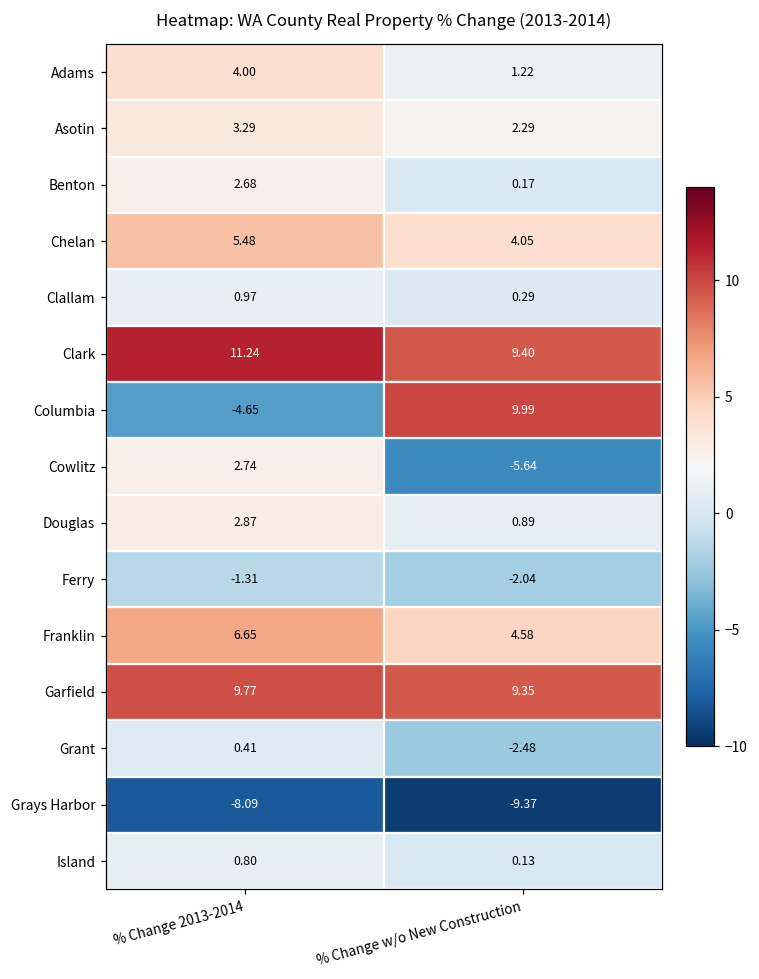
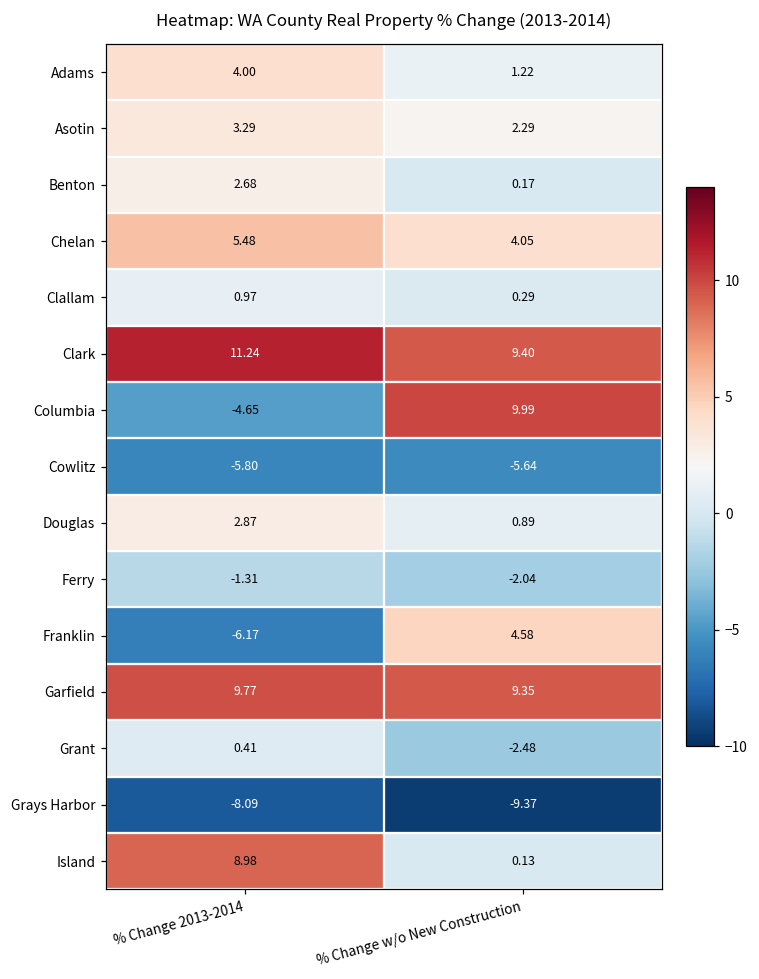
  {
    "Adams": {
      "% Change 2013-2014": 4.00,
      "% Change w/o New Construction": 1.22
    },
    "Asotin": {
      "% Change 2013-2014": 3.29,
      "% Change w/o New Construction": 2.29
    },
    "Benton": {
      "% Change 2013-2014": 2.68,
      "% Change w/o New Construction": 0.17
    },
    "Chelan": {
      "% Change 2013-2014": 5.48,
      "% Change w/o New Construction": 4.05
    },
    "Clallam": {
      "% Change 2013-2014": 0.97,
      "% Change w/o New Construction": 0.29
    },
    "Clark": {
      "% Change 2013-2014": 11.24,
      "% Change w/o New Construction": 9.40
    },
    "Columbia": {
      "% Change 2013-2014": -4.65,
      "% Change w/o New Construction": 9.99
    },
    "Cowlitz": {
-     "% Change 2013-2014": 2.74,
+     "% Change 2013-2014": -5.80,
      "% Change w/o New Construction": -5.64
    },
    "Douglas": {
      "% Change 2013-2014": 2.87,
      "% Change w/o New Construction": 0.89
    },
    "Ferry": {
      "% Change 2013-2014": -1.31,
      "% Change w/o New Construction": -2.04
    },
    "Franklin": {
-     "% Change 2013-2014": 6.65,
+     "% Change 2013-2014": -6.17,
      "% Change w/o New Construction": 4.58
    },
    "Garfield": {
      "% Change 2013-2014": 9.77,
      "% Change w/o New Construction": 9.35
    },
    "Grant": {
      "% Change 2013-2014": 0.41,
      "% Change w/o New Construction": -2.48
    },
    "Grays Harbor": {
      "% Change 2013-2014": -8.09,
      "% Change w/o New Construction": -9.37
    },
    "Island": {
-     "% Change 2013-2014": 0.80,
+     "% Change 2013-2014": 8.98,
      "% Change w/o New Construction": 0.13
    }
  }
